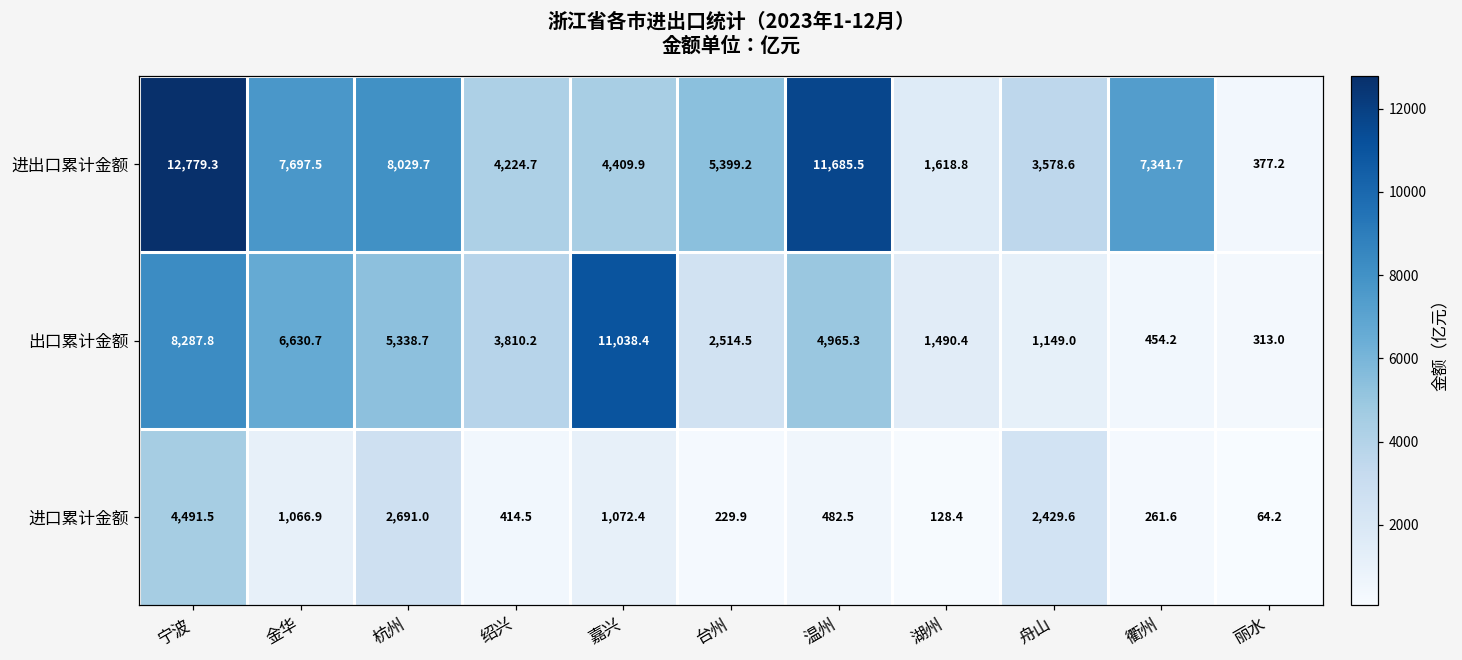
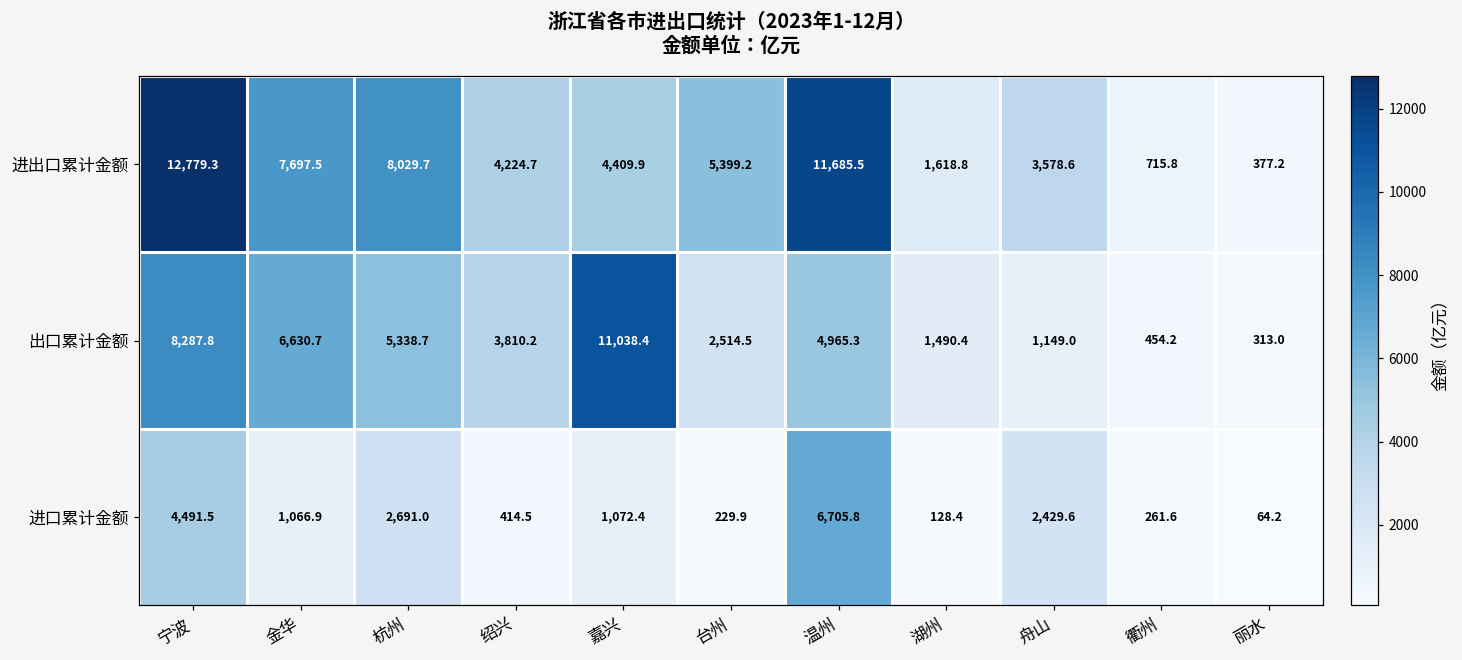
  {
    "进出口累计金额": {
      "宁波": "12,779.3",
      "金华": "7,697.5",
      "杭州": "8,029.7",
      "绍兴": "4,224.7",
      "嘉兴": "4,409.9",
      "台州": "5,399.2",
      "温州": "11,685.5",
      "湖州": "1,618.8",
      "舟山": "3,578.6",
-     "衢州": "7,341.7",
+     "衢州": "715.8",
      "丽水": "377.2"
    },
    "出口累计金额": {
      "宁波": "8,287.8",
      "金华": "6,630.7",
      "杭州": "5,338.7",
      "绍兴": "3,810.2",
      "嘉兴": "11,038.4",
      "台州": "2,514.5",
      "温州": "4,965.3",
      "湖州": "1,490.4",
      "舟山": "1,149.0",
      "衢州": "454.2",
      "丽水": "313.0"
    },
    "进口累计金额": {
      "宁波": "4,491.5",
      "金华": "1,066.9",
      "杭州": "2,691.0",
      "绍兴": "414.5",
      "嘉兴": "1,072.4",
      "台州": "229.9",
-     "温州": "482.5",
+     "温州": "6,705.8",
      "湖州": "128.4",
      "舟山": "2,429.6",
      "衢州": "261.6",
      "丽水": "64.2"
    }
  }
